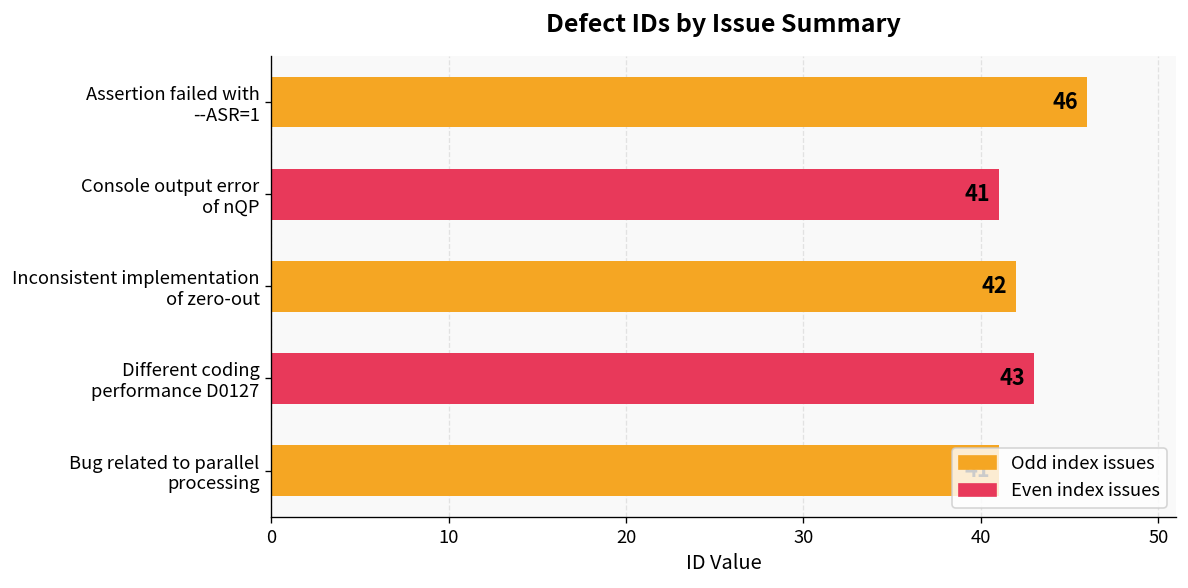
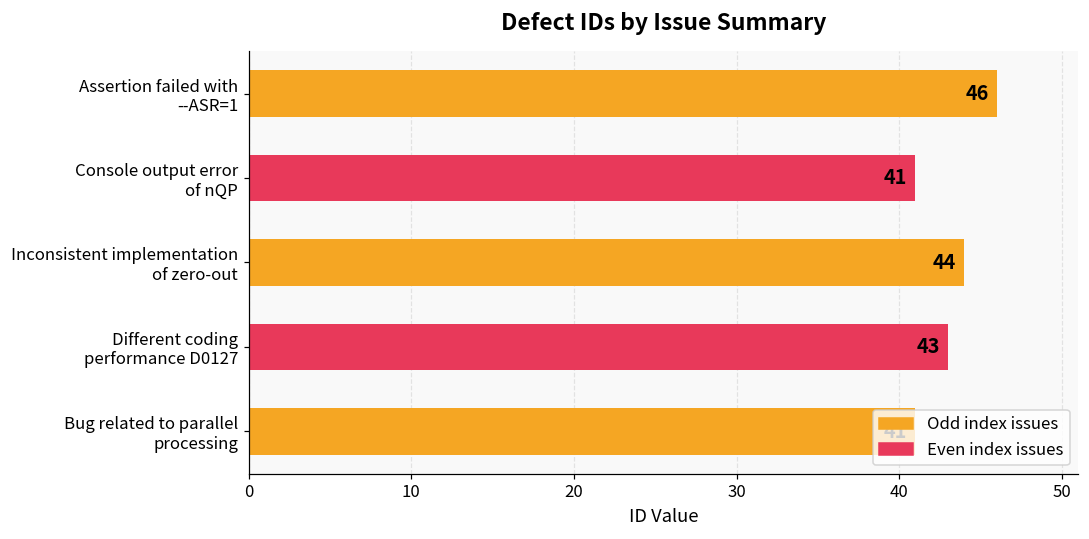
  {
    "Assertion failed with --ASR=1": 46,
    "Console output error of nQP": 41,
-   "Inconsistent implementation of zero-out": 42,
+   "Inconsistent implementation of zero-out": 44,
    "Different coding performance D0127": 43
  }
